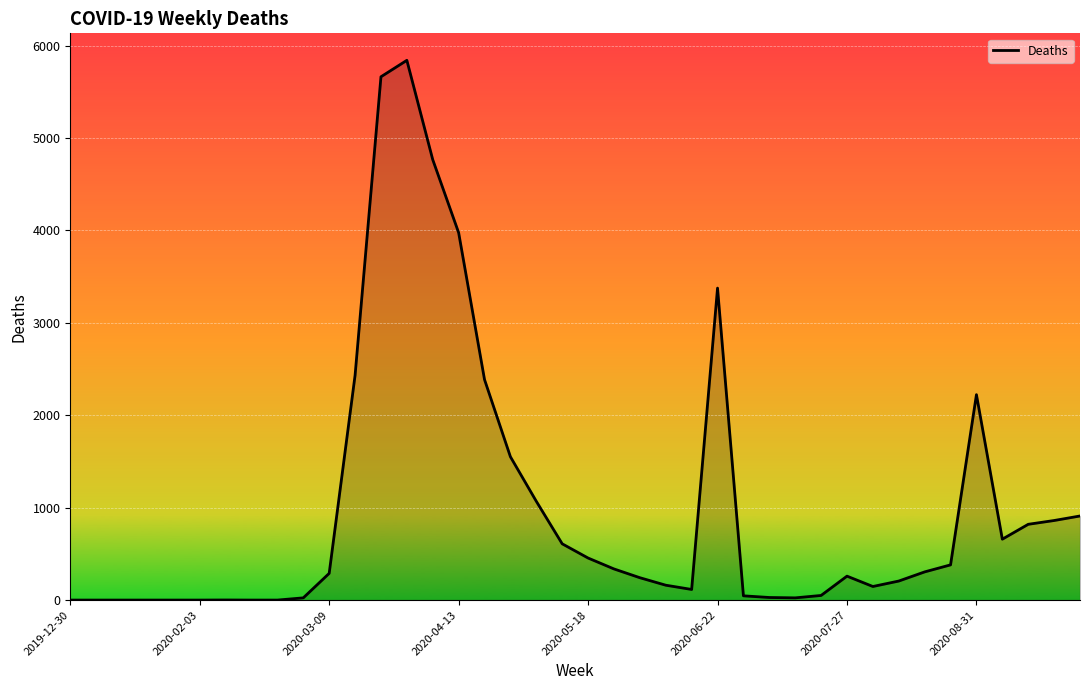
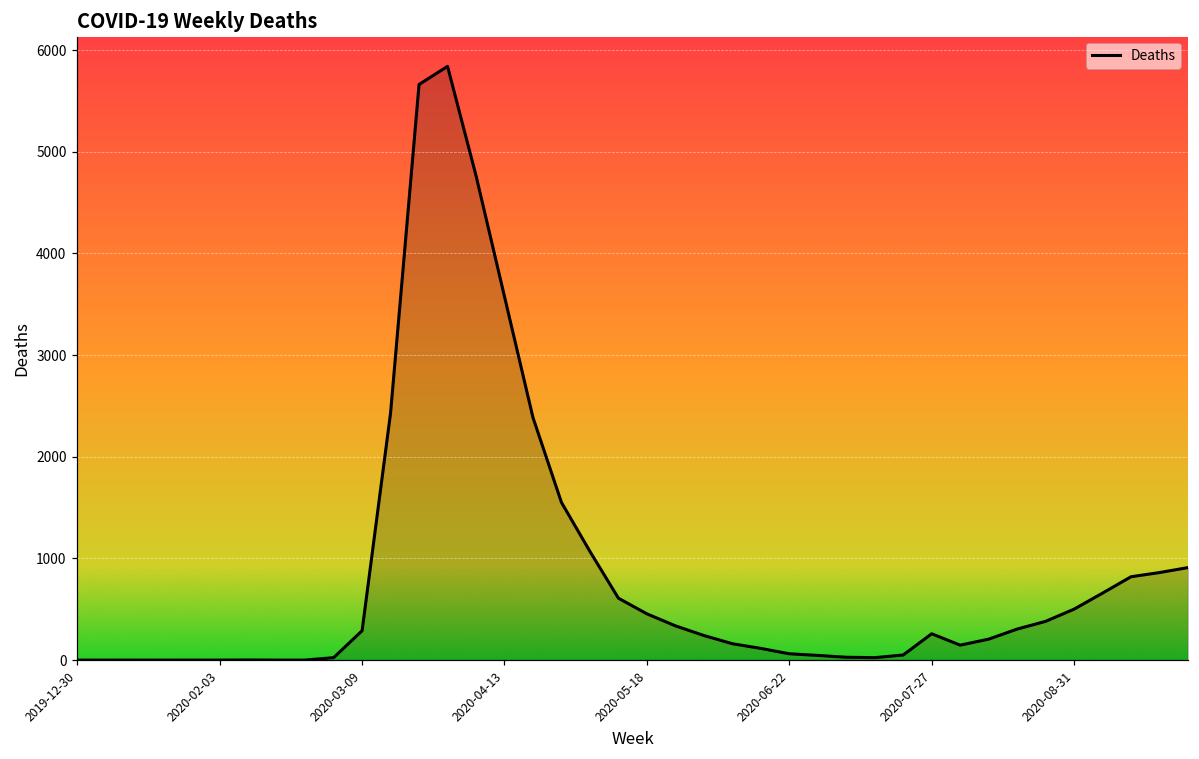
  {
    "2019-12-30": 0,
    "2020-02-03": 0,
    "2020-03-09": 300,
-   "2020-04-13": 4000,
+   "2020-04-13": 3600,
    "2020-05-18": 500,
-   "2020-06-22": 3400,
+   "2020-06-22": 100,
    "2020-07-27": 300,
-   "2020-08-31": 2200
+   "2020-08-31": 500
  }
